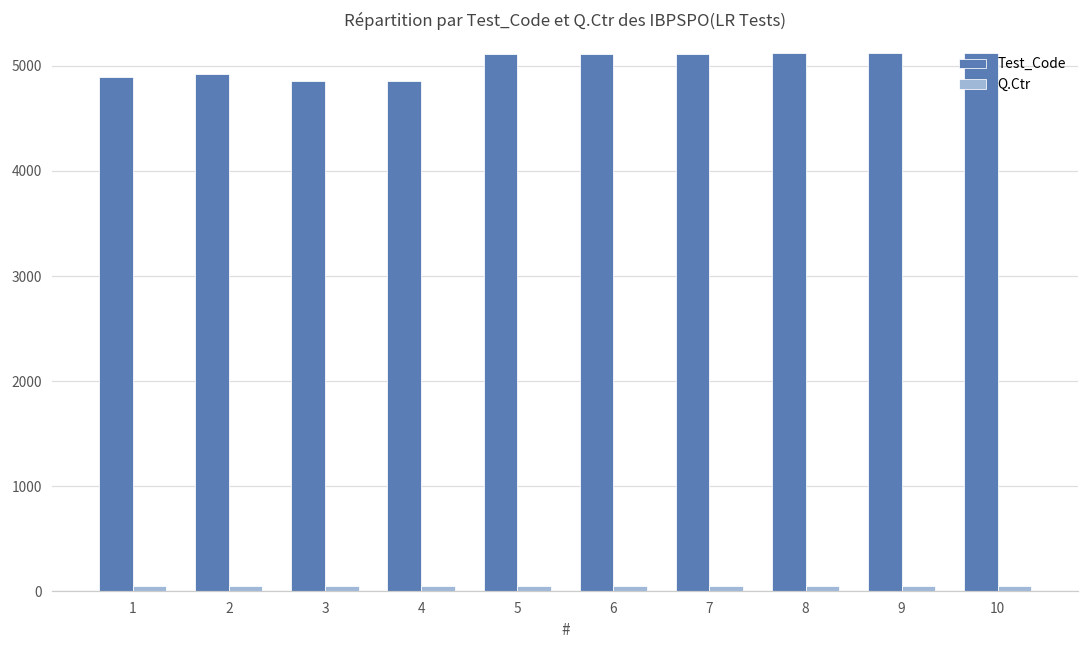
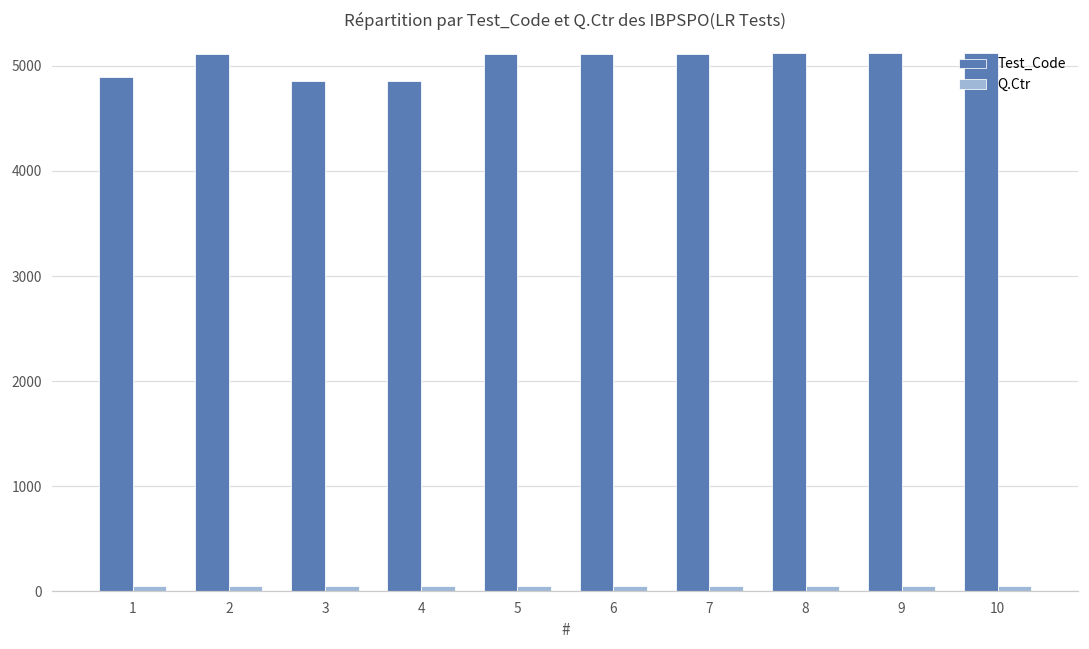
  {
    "Test_Code": {
      "1": 4900,
-     "2": 4900,
+     "2": 5100,
      "3": 4900,
      "4": 4900,
      "5": 5100,
      "6": 5100,
      "7": 5100,
      "8": 5100,
      "9": 5100,
      "10": 5100
    },
    "Q.Ctr": {
      "1": 100,
      "2": 100,
      "3": 100,
      "4": 100,
      "5": 100,
      "6": 100,
      "7": 100,
      "8": 100,
      "9": 100,
      "10": 100
    }
  }
